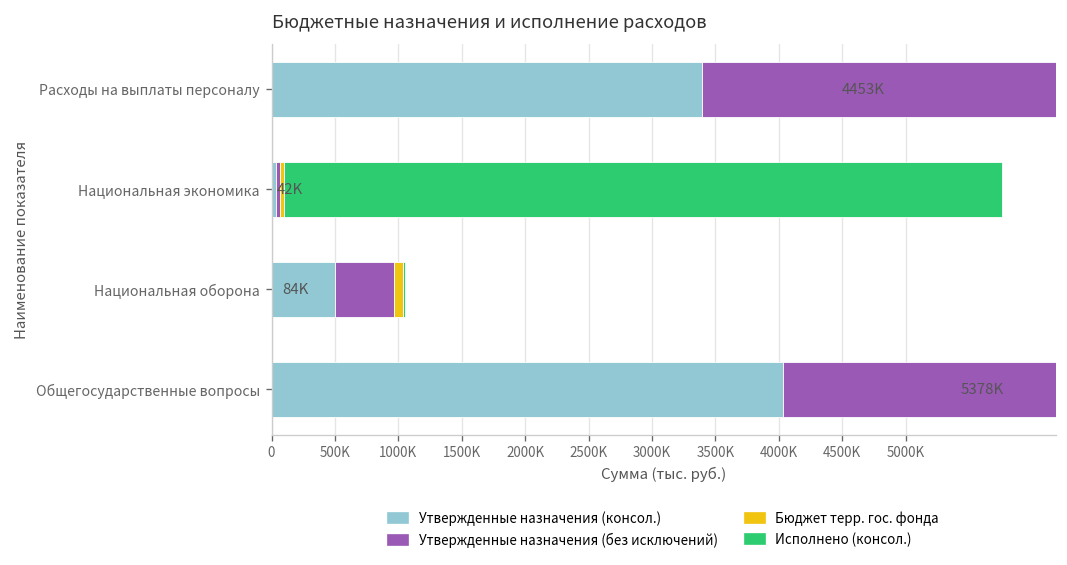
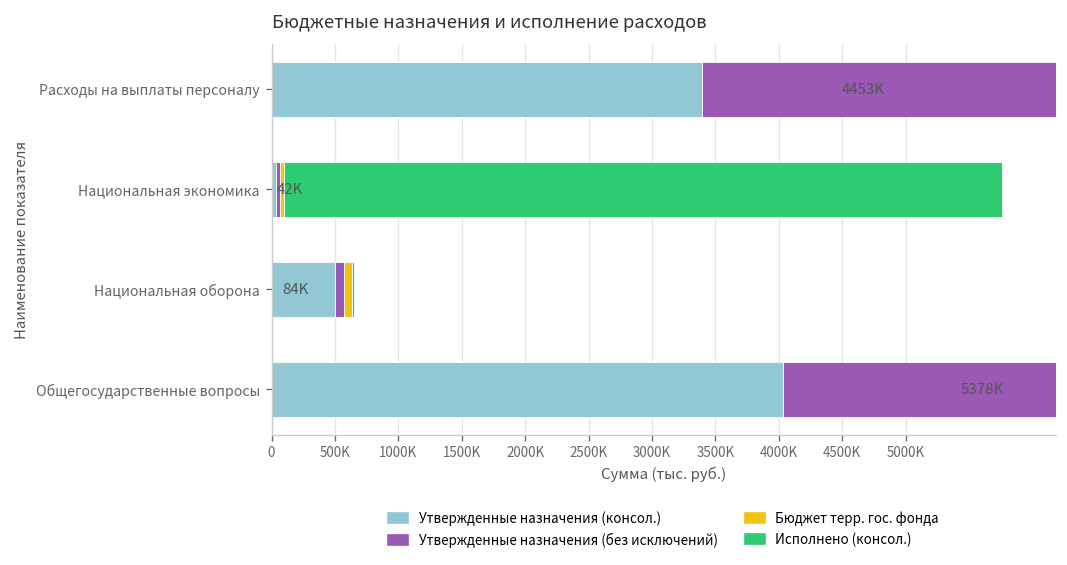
  {
    "Утвержденные назначения (консол.)": {
      "Расходы на выплаты персоналу": 3390000,
      "Национальная экономика": 30000,
      "Общегосударственные вопросы": 4030000
    },
    "Утвержденные назначения (без исключений)": {
      "Национальная экономика": 30000,
-     "Национальная оборона": 460000
+     "Национальная оборона": 70000
    },
    "Бюджет терр. гос. фонда": {
      "Национальная экономика": 30000,
      "Национальная оборона": 70000
    }
  }
